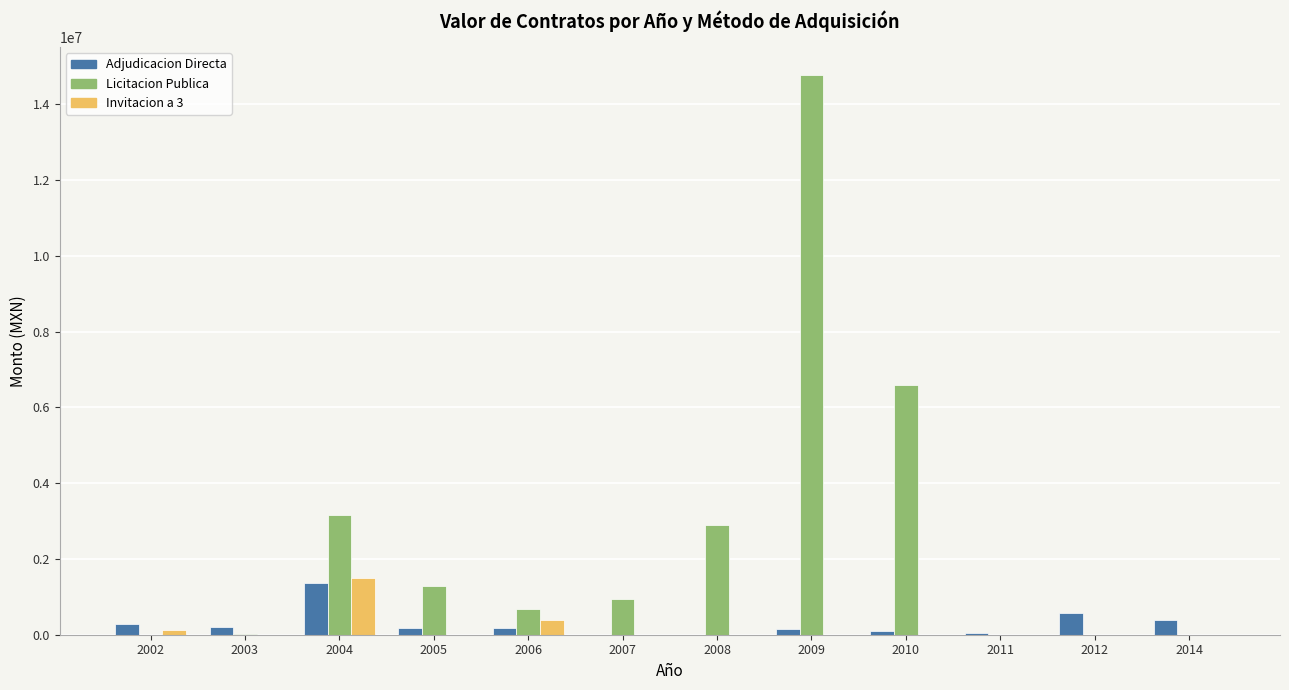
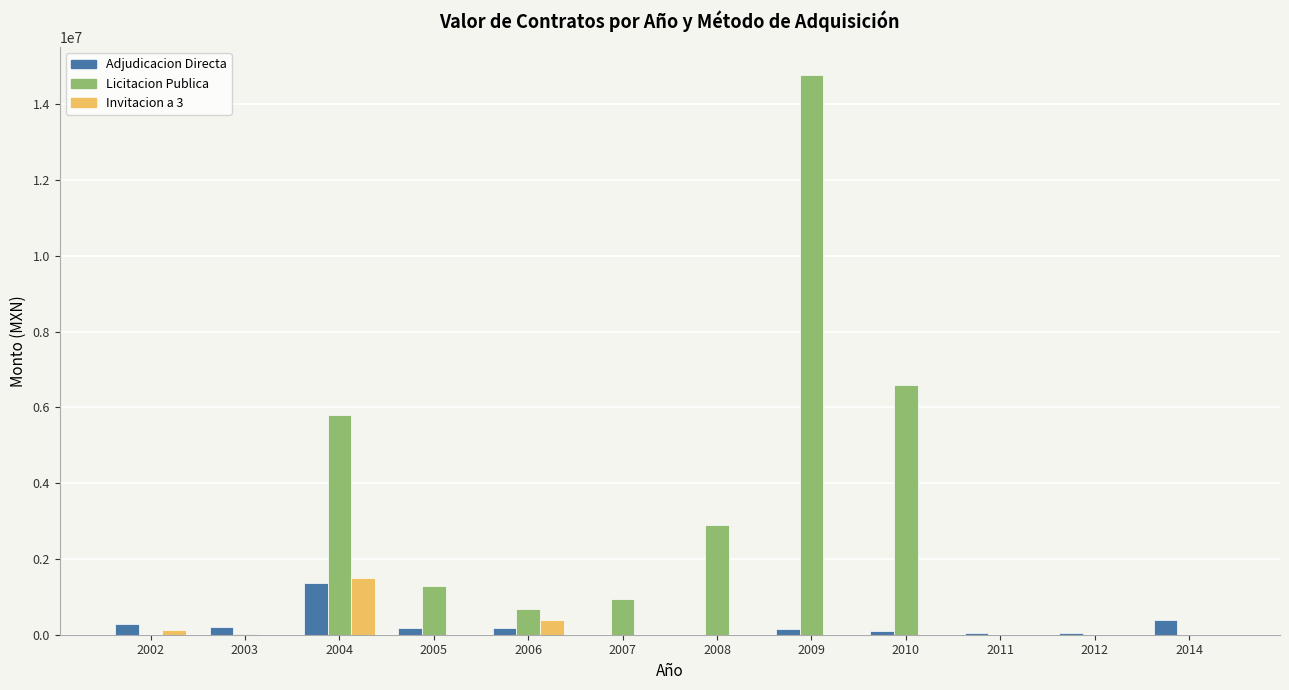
  {
    "Adjudicacion Directa": {
      "2002": 300000,
      "2003": 200000,
      "2004": 1400000,
      "2005": 200000,
      "2006": 200000,
      "2007": 0,
      "2008": 0,
      "2009": 200000,
      "2010": 100000,
-     "2012": 600000,
+     "2012": 0,
      "2014": 400000
    },
    "Licitacion Publica": {
      "2002": 0,
-     "2004": 3200000,
+     "2004": 5800000,
      "2005": 1300000,
      "2006": 700000,
      "2007": 900000,
      "2008": 2900000,
      "2009": 14800000,
      "2010": 6600000,
      "2011": 0,
      "2012": 0,
      "2014": 0
    },
    "Invitacion a 3": {
      "2002": 100000,
      "2003": 0,
      "2004": 1500000,
      "2005": 0,
      "2006": 400000,
      "2007": 0,
      "2008": 0,
      "2009": 0,
      "2010": 0,
      "2011": 0,
      "2012": 0,
      "2014": 0
    }
  }
